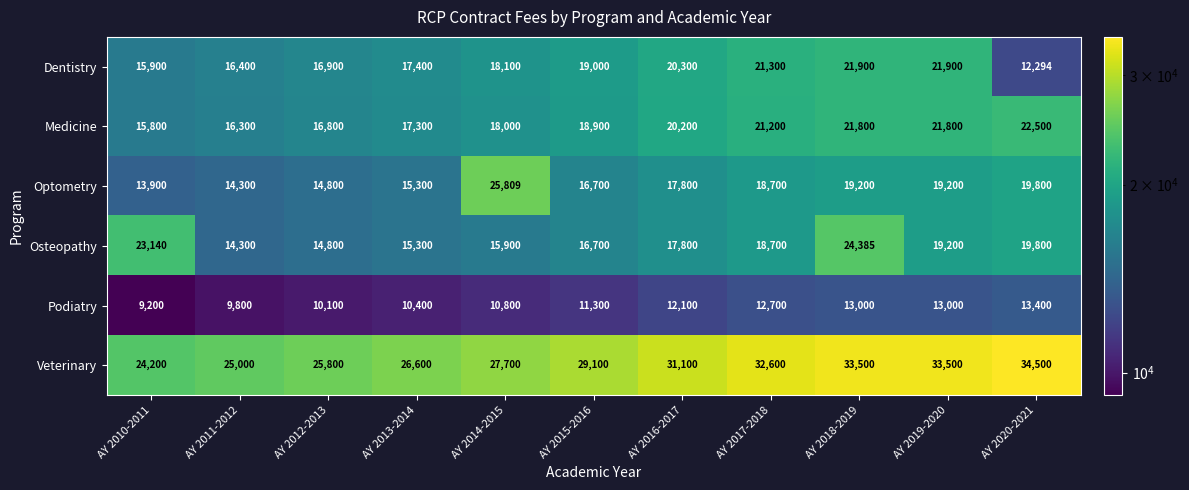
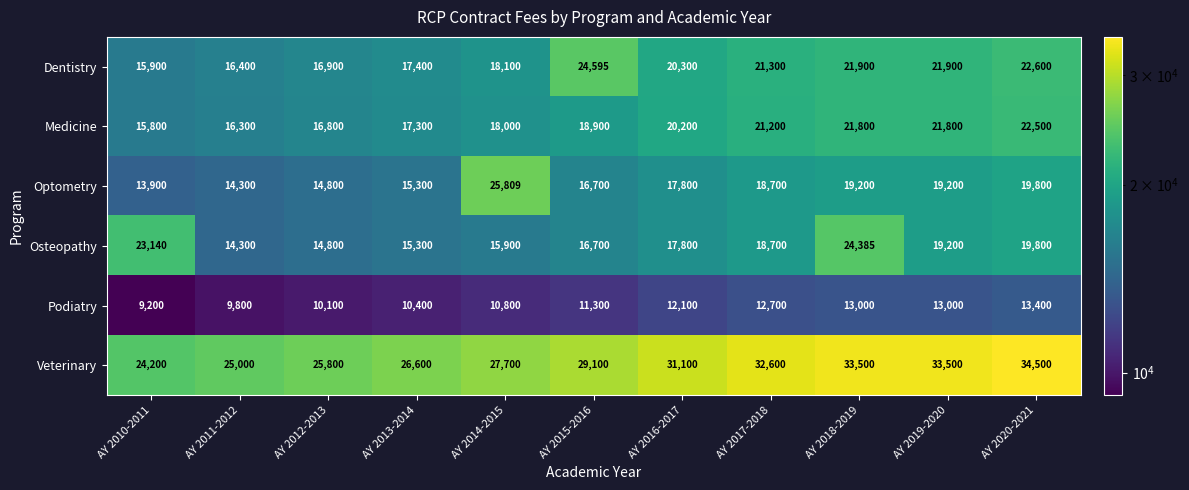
  {
    "Dentistry": {
      "AY 2010-2011": "15,900",
      "AY 2011-2012": "16,400",
      "AY 2012-2013": "16,900",
      "AY 2013-2014": "17,400",
      "AY 2014-2015": "18,100",
-     "AY 2015-2016": "19,000",
+     "AY 2015-2016": "24,595",
      "AY 2016-2017": "20,300",
      "AY 2017-2018": "21,300",
      "AY 2018-2019": "21,900",
      "AY 2019-2020": "21,900",
-     "AY 2020-2021": "12,294"
+     "AY 2020-2021": "22,600"
    },
    "Medicine": {
      "AY 2010-2011": "15,800",
      "AY 2011-2012": "16,300",
      "AY 2012-2013": "16,800",
      "AY 2013-2014": "17,300",
      "AY 2014-2015": "18,000",
      "AY 2015-2016": "18,900",
      "AY 2016-2017": "20,200",
      "AY 2017-2018": "21,200",
      "AY 2018-2019": "21,800",
      "AY 2019-2020": "21,800",
      "AY 2020-2021": "22,500"
    },
    "Optometry": {
      "AY 2010-2011": "13,900",
      "AY 2011-2012": "14,300",
      "AY 2012-2013": "14,800",
      "AY 2013-2014": "15,300",
      "AY 2014-2015": "25,809",
      "AY 2015-2016": "16,700",
      "AY 2016-2017": "17,800",
      "AY 2017-2018": "18,700",
      "AY 2018-2019": "19,200",
      "AY 2019-2020": "19,200",
      "AY 2020-2021": "19,800"
    },
    "Osteopathy": {
      "AY 2010-2011": "23,140",
      "AY 2011-2012": "14,300",
      "AY 2012-2013": "14,800",
      "AY 2013-2014": "15,300",
      "AY 2014-2015": "15,900",
      "AY 2015-2016": "16,700",
      "AY 2016-2017": "17,800",
      "AY 2017-2018": "18,700",
      "AY 2018-2019": "24,385",
      "AY 2019-2020": "19,200",
      "AY 2020-2021": "19,800"
    },
    "Podiatry": {
      "AY 2010-2011": "9,200",
      "AY 2011-2012": "9,800",
      "AY 2012-2013": "10,100",
      "AY 2013-2014": "10,400",
      "AY 2014-2015": "10,800",
      "AY 2015-2016": "11,300",
      "AY 2016-2017": "12,100",
      "AY 2017-2018": "12,700",
      "AY 2018-2019": "13,000",
      "AY 2019-2020": "13,000",
      "AY 2020-2021": "13,400"
    },
    "Veterinary": {
      "AY 2010-2011": "24,200",
      "AY 2011-2012": "25,000",
      "AY 2012-2013": "25,800",
      "AY 2013-2014": "26,600",
      "AY 2014-2015": "27,700",
      "AY 2015-2016": "29,100",
      "AY 2016-2017": "31,100",
      "AY 2017-2018": "32,600",
      "AY 2018-2019": "33,500",
      "AY 2019-2020": "33,500",
      "AY 2020-2021": "34,500"
    }
  }
